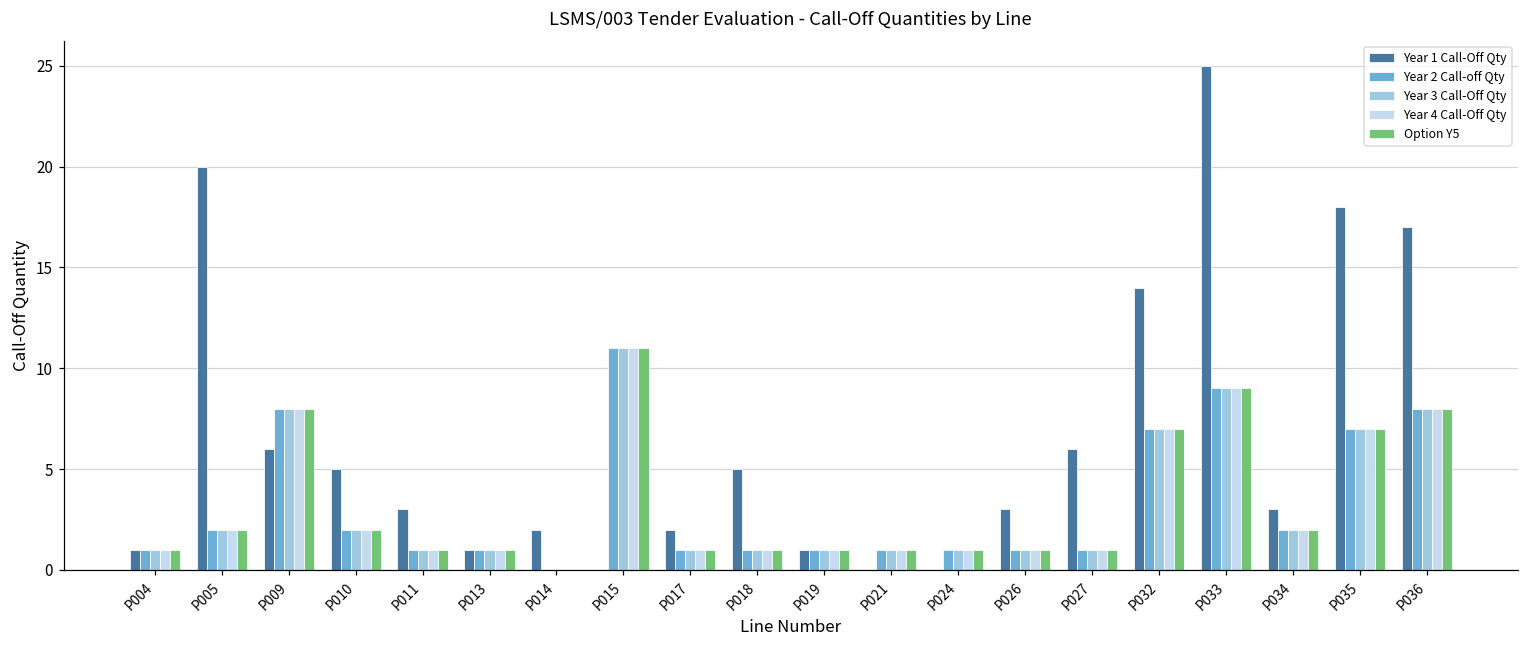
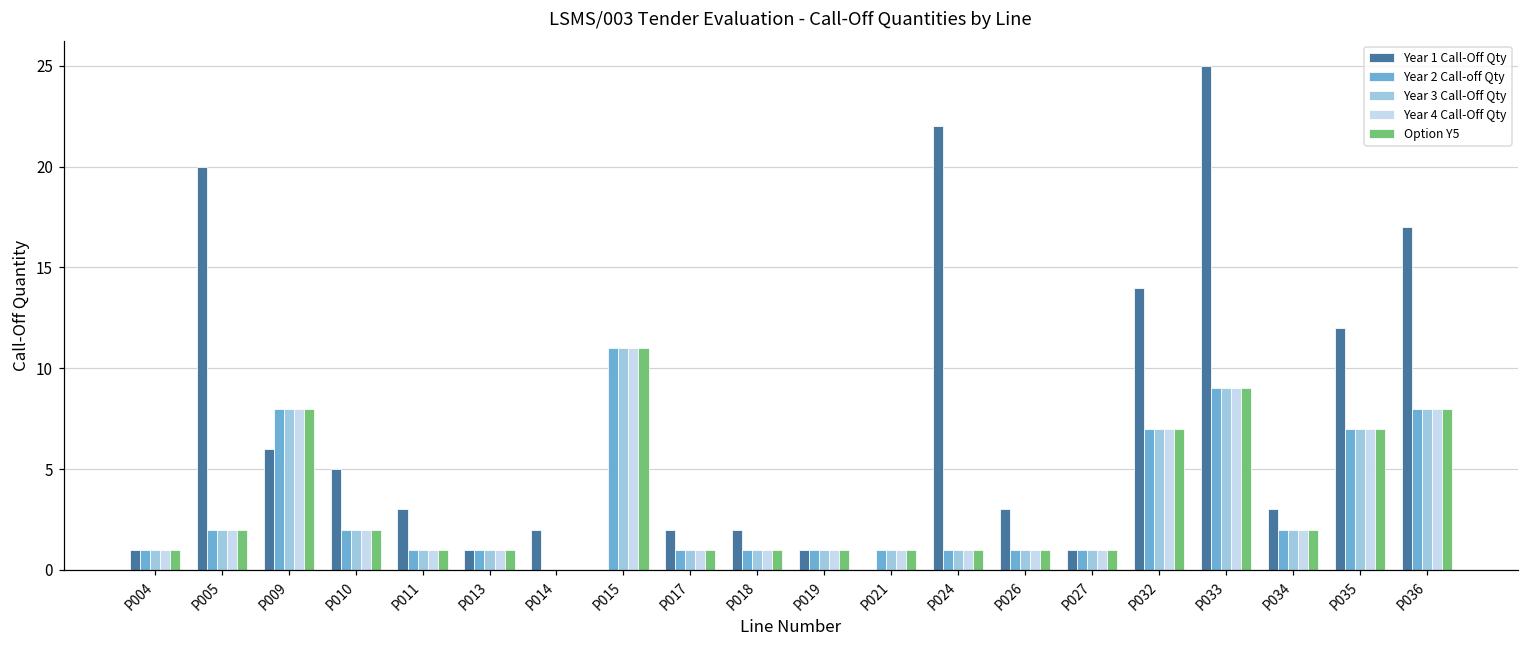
  {
    "Year 1 Call-Off Qty": {
      "P004": 1,
      "P005": 20,
      "P009": 6,
      "P010": 5,
      "P011": 3,
      "P013": 1,
      "P014": 2,
      "P015": 0,
      "P017": 2,
-     "P018": 5,
+     "P018": 2,
      "P019": 1,
      "P021": 0,
-     "P024": 0,
+     "P024": 22,
      "P026": 3,
-     "P027": 6,
+     "P027": 1,
      "P032": 14,
      "P033": 25,
      "P034": 3,
-     "P035": 18,
+     "P035": 12,
      "P036": 17
    },
    "Option Y5": {
      "P004": 1,
      "P005": 2,
      "P009": 8,
      "P010": 2,
      "P011": 1,
      "P013": 1,
      "P014": 0,
      "P015": 11,
      "P017": 1,
      "P018": 1,
      "P019": 1,
      "P021": 1,
      "P024": 1,
      "P026": 1,
      "P027": 1,
      "P032": 7,
      "P033": 9,
      "P034": 2,
      "P035": 7,
      "P036": 8
    }
  }
